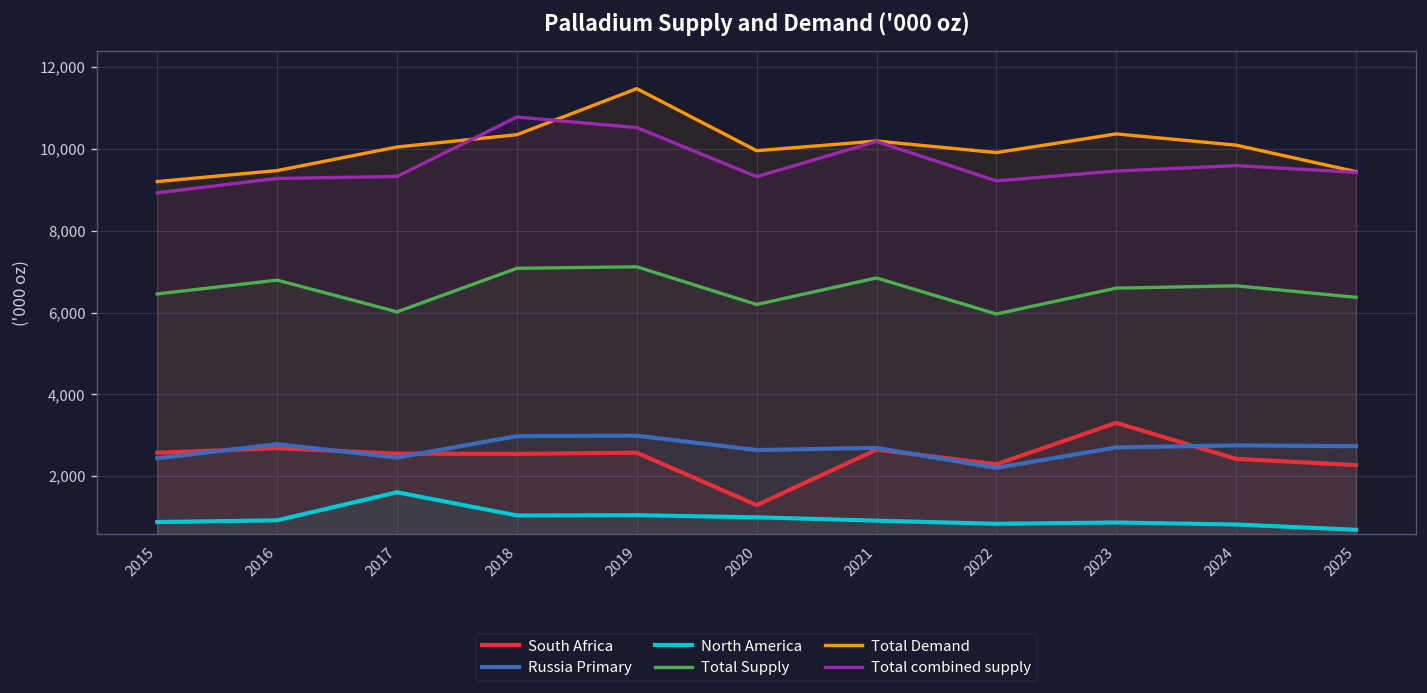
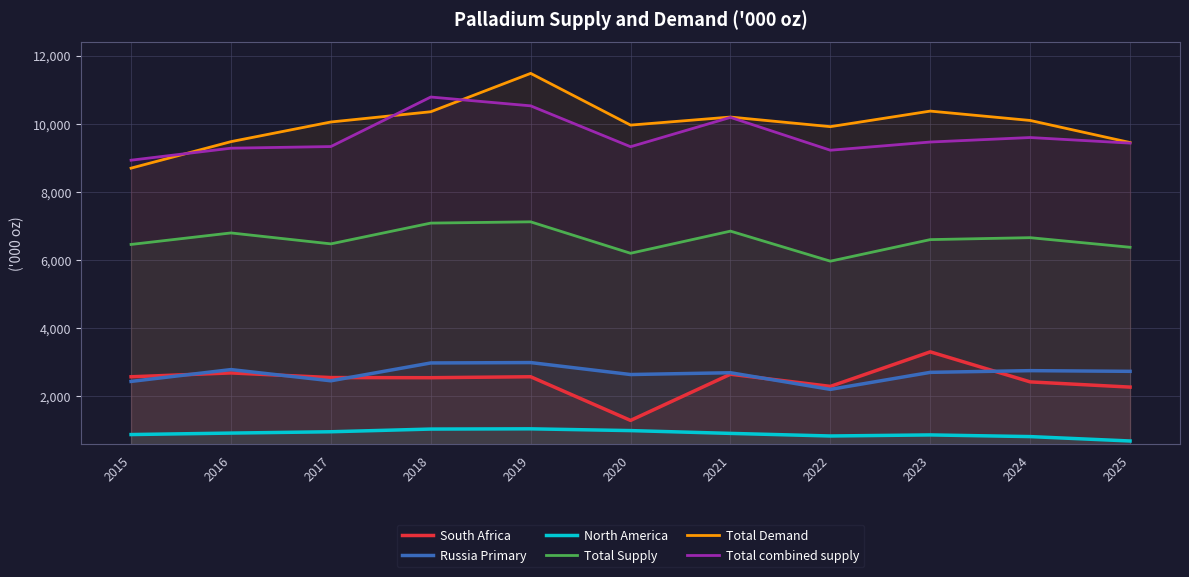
  {
    "South Africa": {
      "2015": "2,600",
      "2016": "2,700",
      "2017": "2,500",
      "2018": "2,500",
      "2019": "2,600",
      "2020": "1,300",
      "2022": "2,300",
      "2023": "3,300",
      "2024": "2,400",
      "2025": "2,300"
    },
    "Russia Primary": {
      "2015": "2,400",
      "2016": "2,800",
      "2017": "2,500",
      "2018": "3,000",
      "2019": "3,000",
      "2020": "2,600",
      "2022": "2,200",
      "2023": "2,700",
      "2024": "2,800",
      "2025": "2,700"
    },
    "North America": {
      "2015": "900",
      "2016": "900",
-     "2017": "1,600",
+     "2017": "1,000",
      "2018": "1,000",
      "2019": "1,000",
      "2020": "1,000",
      "2021": "900",
      "2022": "800",
      "2023": "900",
      "2024": "800",
      "2025": "700"
    },
    "Total Supply": {
      "2015": "6,500",
      "2016": "6,800",
-     "2017": "6,000",
+     "2017": "6,500",
      "2018": "7,100",
      "2019": "7,100",
      "2020": "6,200",
      "2021": "6,800",
      "2022": "6,000",
      "2023": "6,600",
      "2024": "6,700",
      "2025": "6,400"
    },
    "Total Demand": {
-     "2015": "9,200",
+     "2015": "8,700",
      "2016": "9,500",
      "2017": "10,100",
      "2018": "10,400",
      "2019": "11,500",
      "2020": "10,000",
      "2022": "9,900",
      "2023": "10,400",
      "2024": "10,100"
    },
    "Total combined supply": {
      "2015": "8,900",
      "2016": "9,300",
      "2017": "9,300",
      "2018": "10,800",
      "2019": "10,500",
      "2020": "9,300",
      "2022": "9,200",
      "2023": "9,500",
      "2024": "9,600"
    }
  }
